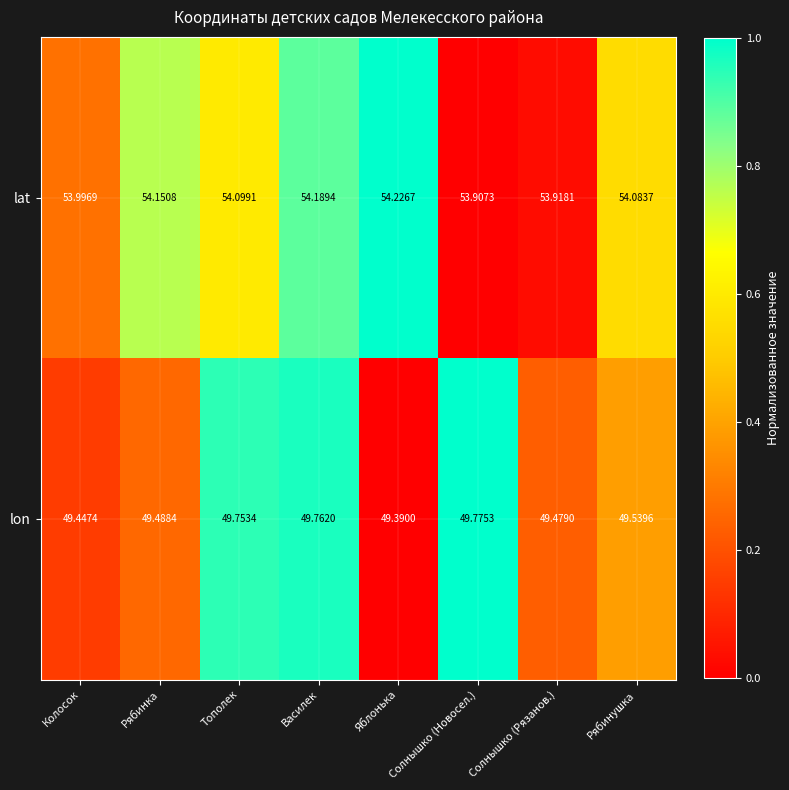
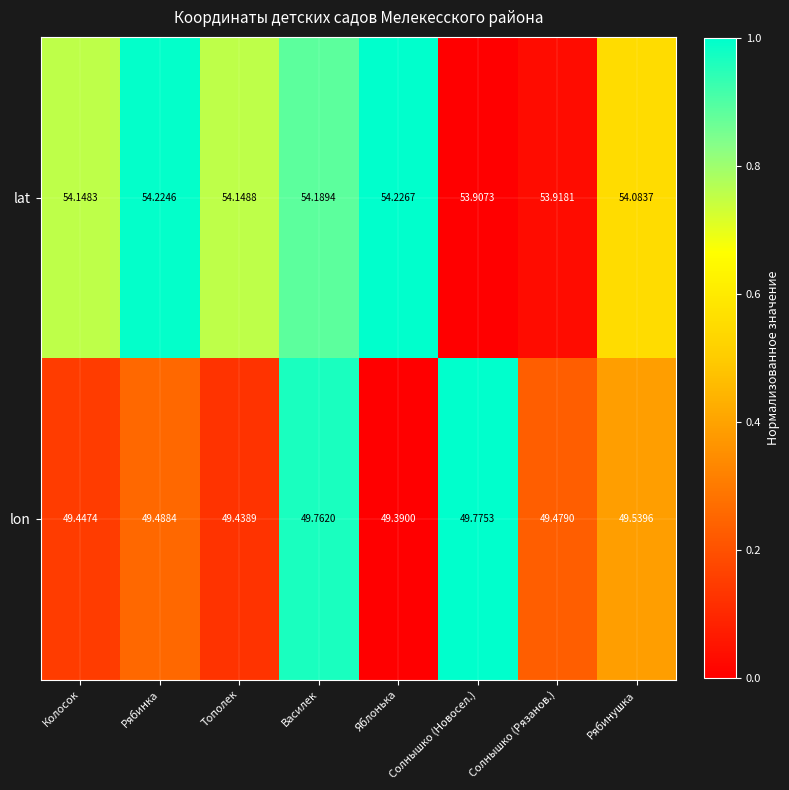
  {
    "lat": {
-     "Колосок": 53.9969,
-     "Рябинка": 54.1508,
-     "Тополек": 54.0991,
+     "Колосок": 54.1483,
+     "Рябинка": 54.2246,
+     "Тополек": 54.1488,
      "Василек": 54.1894,
      "Яблонька": 54.2267,
      "Солнышко (Новосел.)": 53.9073,
      "Солнышко (Рязанов.)": 53.9181,
      "Рябинушка": 54.0837
    },
    "lon": {
      "Колосок": 49.4474,
      "Рябинка": 49.4884,
-     "Тополек": 49.7534,
+     "Тополек": 49.4389,
      "Василек": 49.7620,
      "Яблонька": 49.3900,
      "Солнышко (Новосел.)": 49.7753,
      "Солнышко (Рязанов.)": 49.4790,
      "Рябинушка": 49.5396
    }
  }
